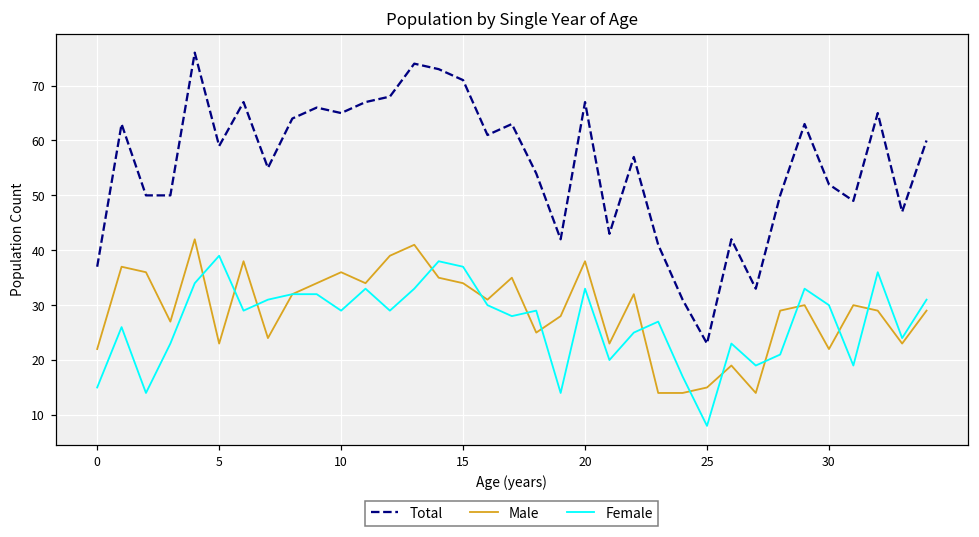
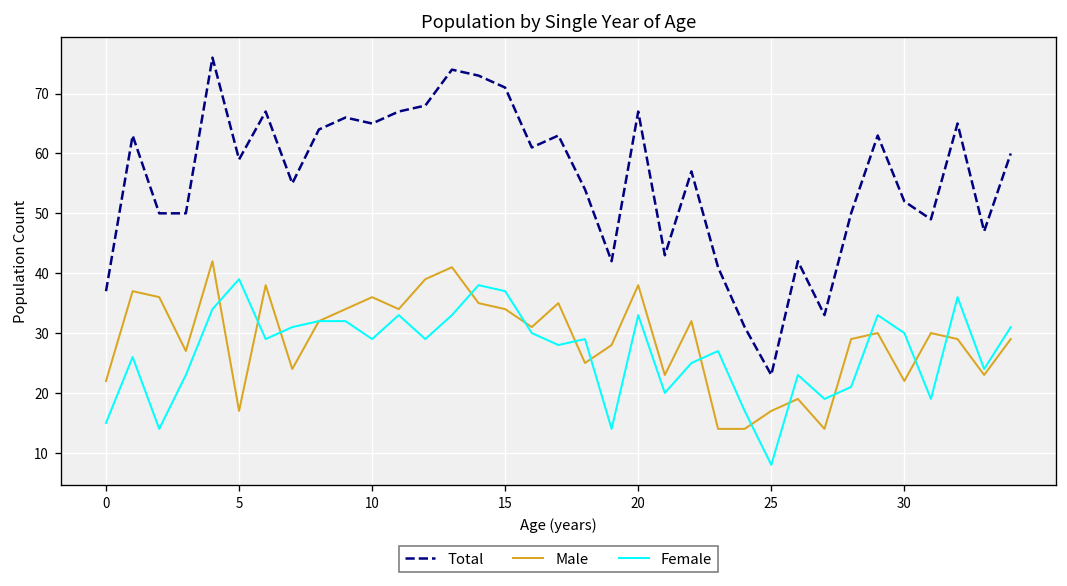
  {
    "Total": {
      "0": 37,
      "5": 59,
      "10": 65,
      "15": 71,
      "20": 67,
      "25": 23,
      "30": 52
    },
    "Male": {
      "0": 22,
-     "5": 23,
+     "5": 17,
      "10": 36,
      "15": 34,
      "20": 38,
-     "25": 15,
+     "25": 17,
      "30": 22
    },
    "Female": {
      "0": 15,
      "5": 39,
      "10": 29,
      "15": 37,
      "20": 33,
      "25": 8,
      "30": 30
    }
  }
